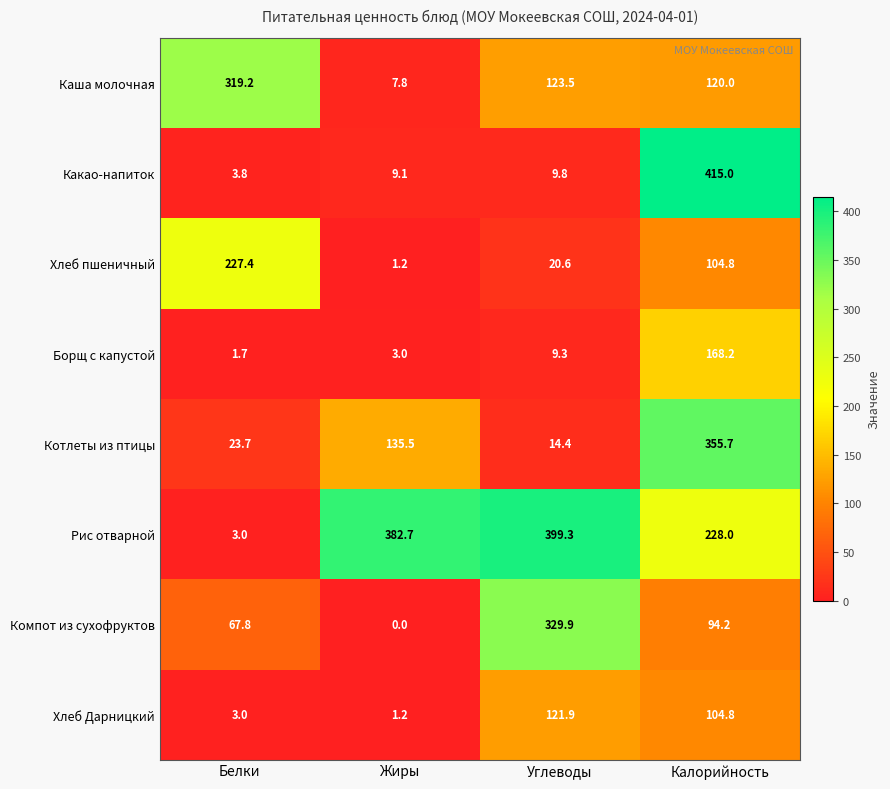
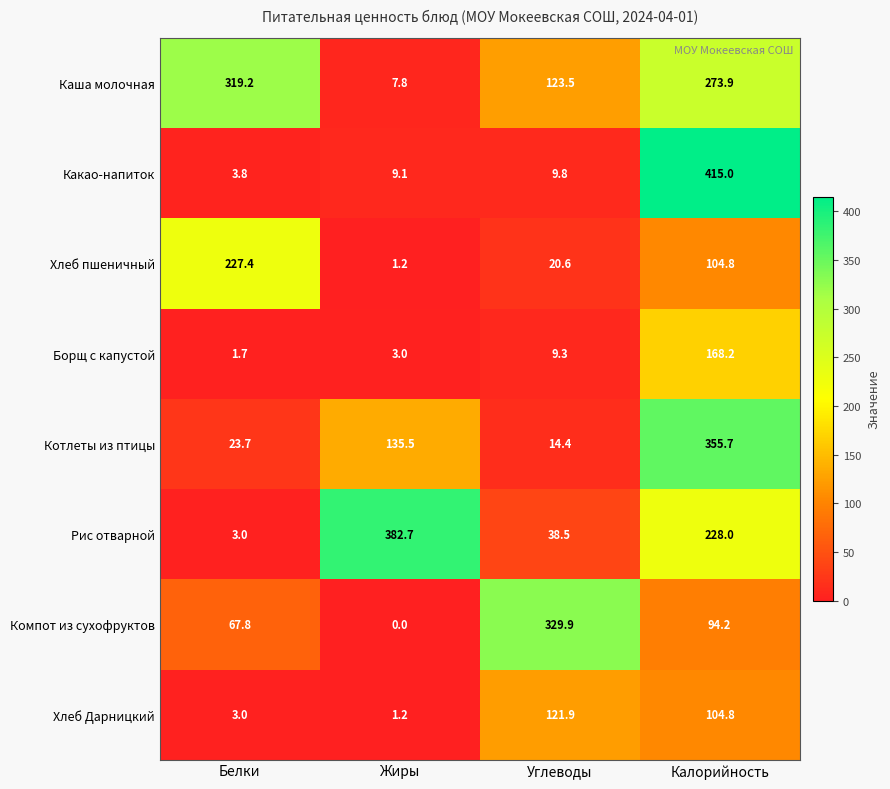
  {
    "Каша молочная": {
      "Белки": 319.2,
      "Жиры": 7.8,
      "Углеводы": 123.5,
-     "Калорийность": 120.0
+     "Калорийность": 273.9
    },
    "Какао-напиток": {
      "Белки": 3.8,
      "Жиры": 9.1,
      "Углеводы": 9.8,
      "Калорийность": 415.0
    },
    "Хлеб пшеничный": {
      "Белки": 227.4,
      "Жиры": 1.2,
      "Углеводы": 20.6,
      "Калорийность": 104.8
    },
    "Борщ с капустой": {
      "Белки": 1.7,
      "Жиры": 3.0,
      "Углеводы": 9.3,
      "Калорийность": 168.2
    },
    "Котлеты из птицы": {
      "Белки": 23.7,
      "Жиры": 135.5,
      "Углеводы": 14.4,
      "Калорийность": 355.7
    },
    "Рис отварной": {
      "Белки": 3.0,
      "Жиры": 382.7,
-     "Углеводы": 399.3,
+     "Углеводы": 38.5,
      "Калорийность": 228.0
    },
    "Компот из сухофруктов": {
      "Белки": 67.8,
      "Жиры": 0.0,
      "Углеводы": 329.9,
      "Калорийность": 94.2
    },
    "Хлеб Дарницкий": {
      "Белки": 3.0,
      "Жиры": 1.2,
      "Углеводы": 121.9,
      "Калорийность": 104.8
    }
  }
